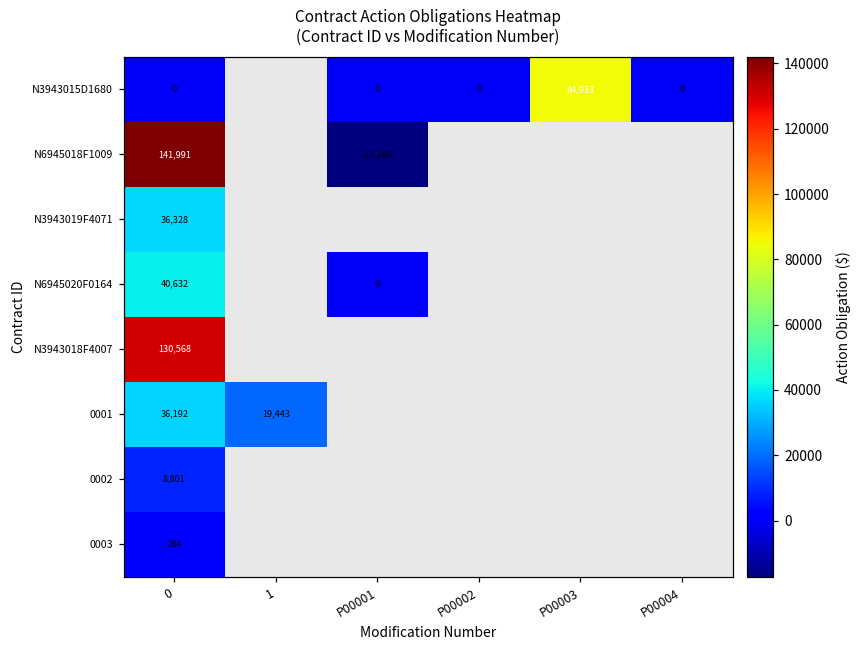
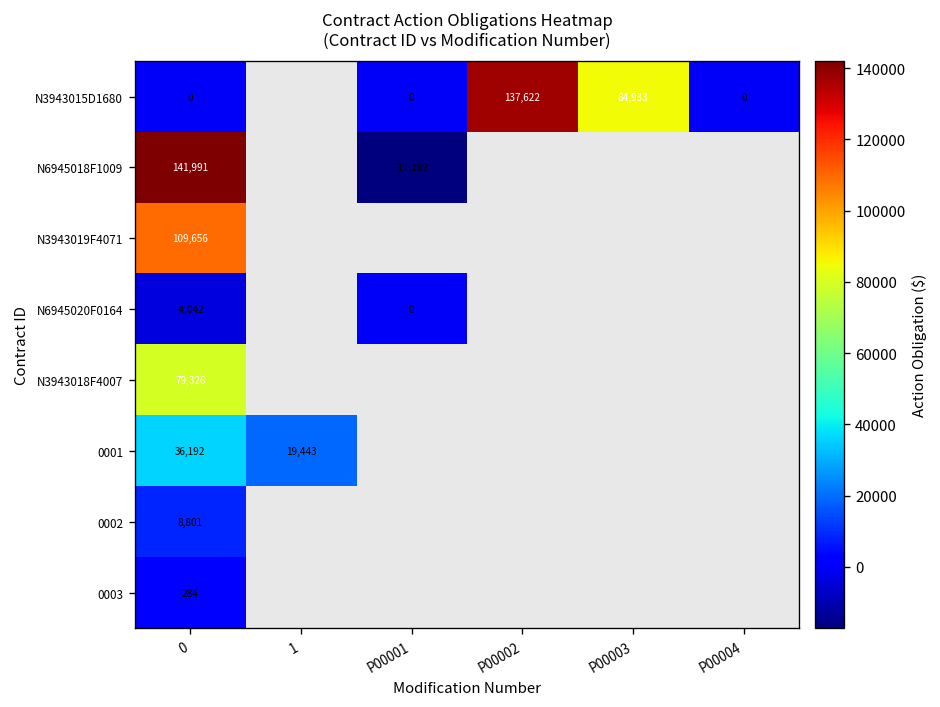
  {
    "N3943015D1680": {
      "0": "0",
      "P00001": "0",
-     "P00002": "0",
+     "P00002": "137,622",
      "P00003": "84,933",
      "P00004": "0"
    },
    "N6945018F1009": {
      "0": "141,991",
      "P00001": "-17,169"
    },
    "N3943019F4071": {
-     "0": "36,328"
+     "0": "109,656"
    },
    "N6945020F0164": {
-     "0": "40,632",
+     "0": "-4,042",
      "P00001": "0"
    },
    "N3943018F4007": {
-     "0": "130,568"
+     "0": "79,326"
    },
    "0001": {
      "0": "36,192",
      "1": "19,443"
    },
    "0002": {
      "0": "8,801"
    },
    "0003": {
      "0": "284"
    }
  }
